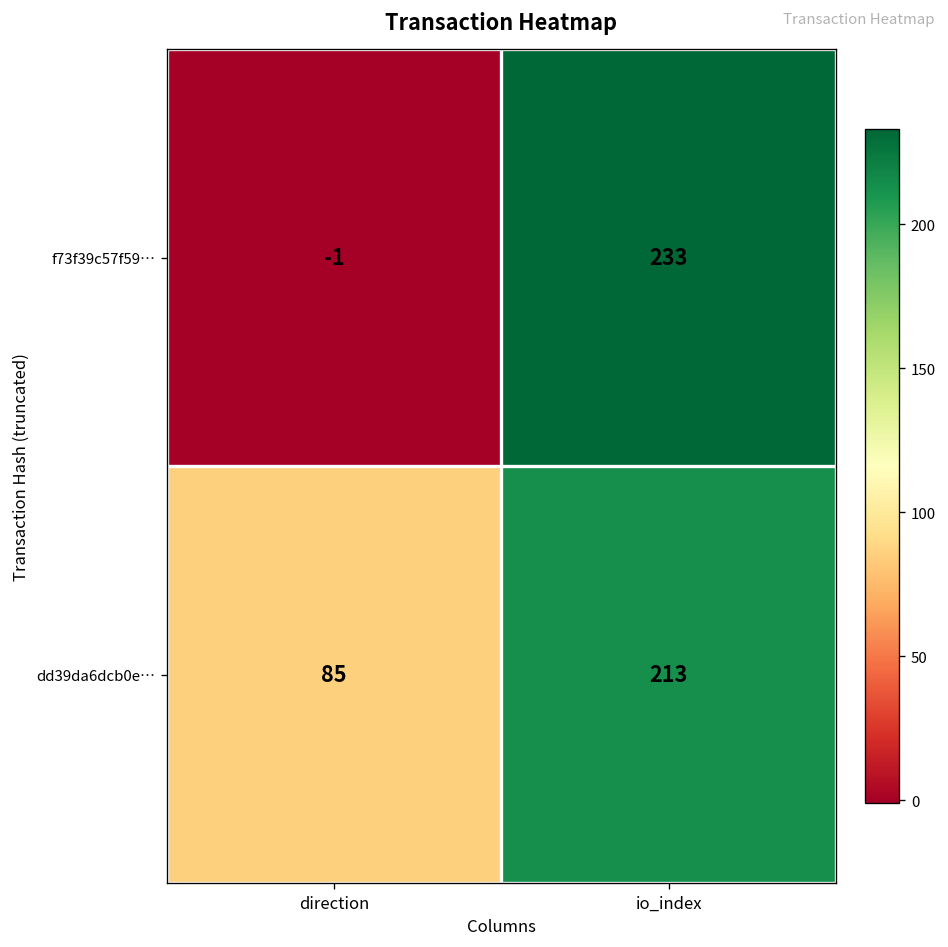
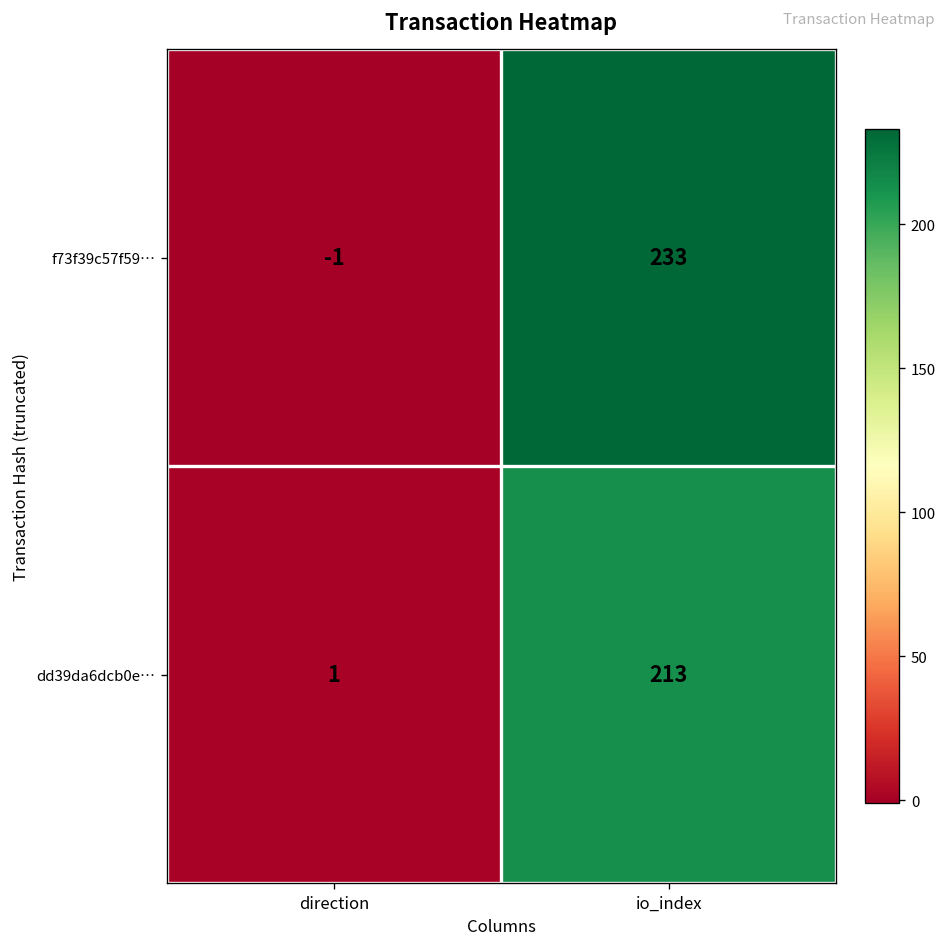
  {
    "f73f39c57f59…": {
      "direction": -1,
      "io_index": 233
    },
    "dd39da6dcb0e…": {
-     "direction": 85,
+     "direction": 1,
      "io_index": 213
    }
  }
